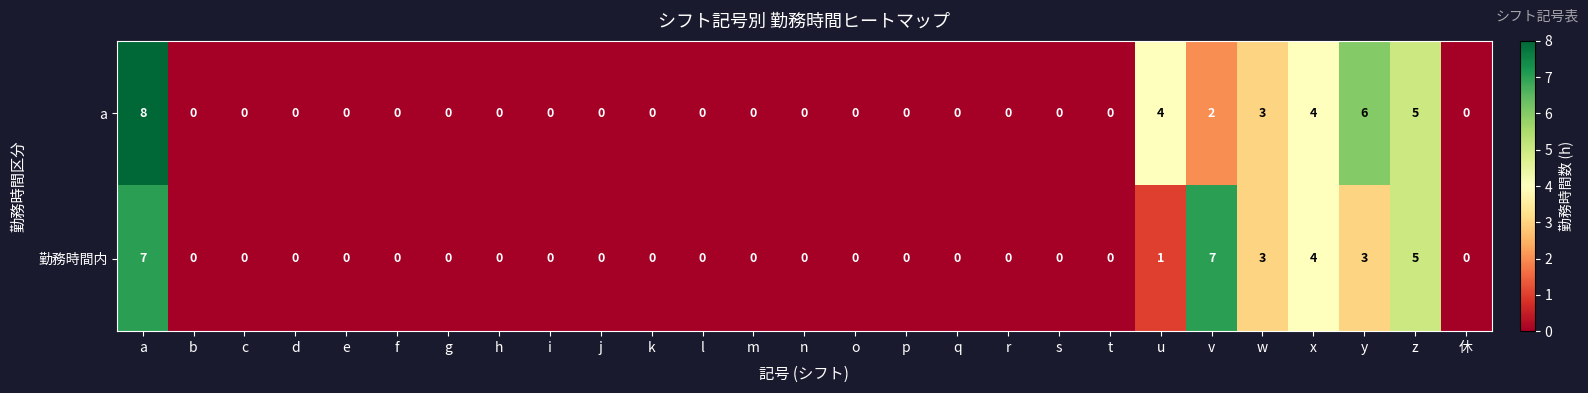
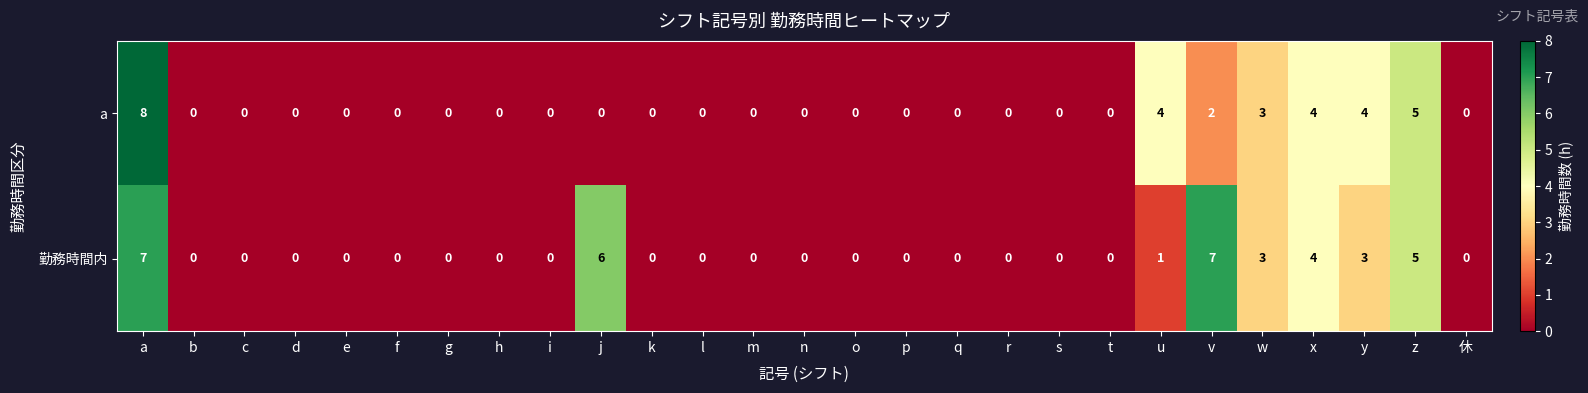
  {
    "a": {
      "a": 8,
      "b": 0,
      "c": 0,
      "d": 0,
      "e": 0,
      "f": 0,
      "g": 0,
      "h": 0,
      "i": 0,
      "j": 0,
      "k": 0,
      "l": 0,
      "m": 0,
      "n": 0,
      "o": 0,
      "p": 0,
      "q": 0,
      "r": 0,
      "s": 0,
      "t": 0,
      "u": 4,
      "v": 2,
      "w": 3,
      "x": 4,
-     "y": 6,
+     "y": 4,
      "z": 5,
      "休": 0
    },
    "勤務時間内": {
      "a": 7,
      "b": 0,
      "c": 0,
      "d": 0,
      "e": 0,
      "f": 0,
      "g": 0,
      "h": 0,
      "i": 0,
-     "j": 0,
+     "j": 6,
      "k": 0,
      "l": 0,
      "m": 0,
      "n": 0,
      "o": 0,
      "p": 0,
      "q": 0,
      "r": 0,
      "s": 0,
      "t": 0,
      "u": 1,
      "v": 7,
      "w": 3,
      "x": 4,
      "y": 3,
      "z": 5,
      "休": 0
    }
  }
